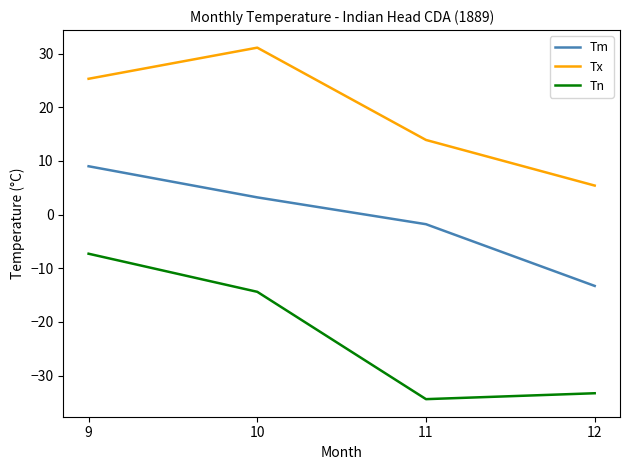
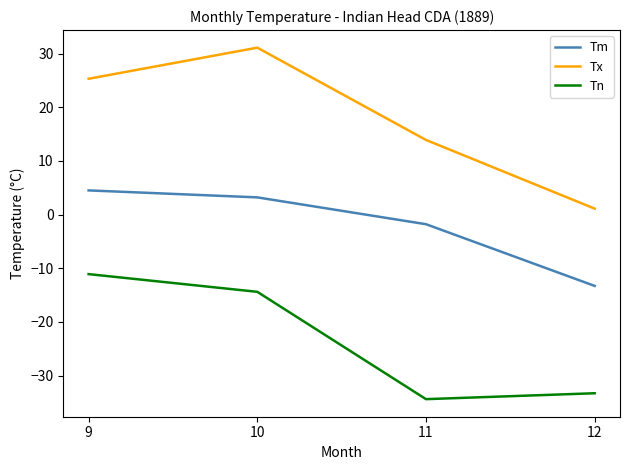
  {
    "Tm": {
-     "9": 9,
+     "9": 5,
      "10": 3,
      "11": -2,
      "12": -13
    },
    "Tx": {
      "9": 25,
      "10": 31,
      "11": 14,
-     "12": 5
+     "12": 1
    },
    "Tn": {
-     "9": -7,
+     "9": -11,
      "10": -14,
      "11": -34,
      "12": -33
    }
  }
